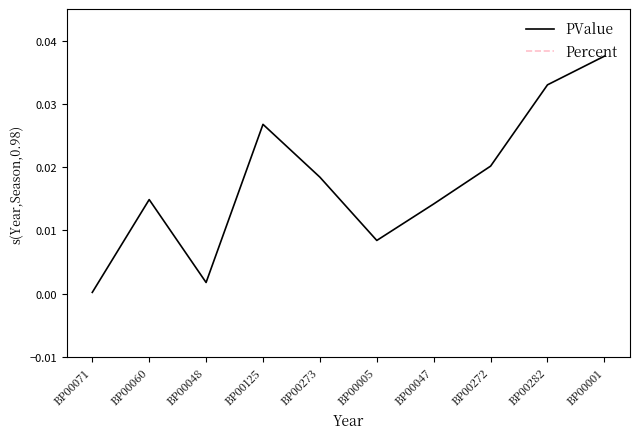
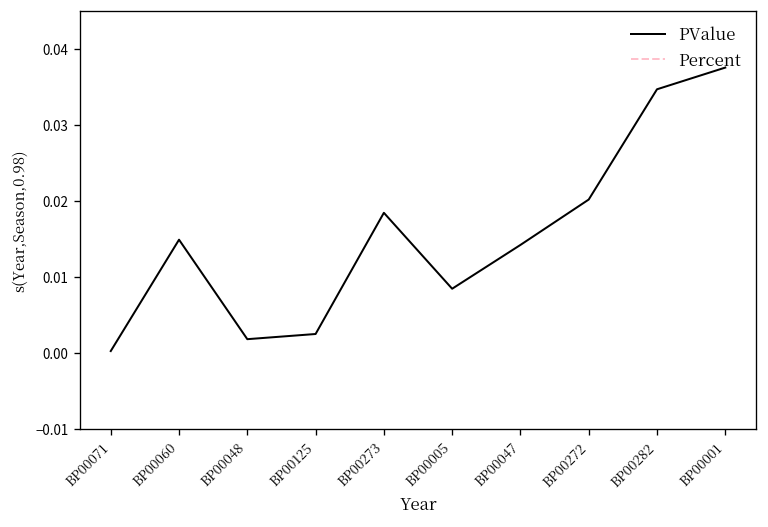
  {
    "PValue": {
      "BP00071": 0.000,
      "BP00060": 0.015,
      "BP00048": 0.002,
-     "BP00125": 0.027,
+     "BP00125": 0.002,
      "BP00273": 0.018,
      "BP00005": 0.008,
      "BP00047": 0.014,
      "BP00272": 0.020,
-     "BP00282": 0.033,
+     "BP00282": 0.035,
      "BP00001": 0.038
    }
  }
